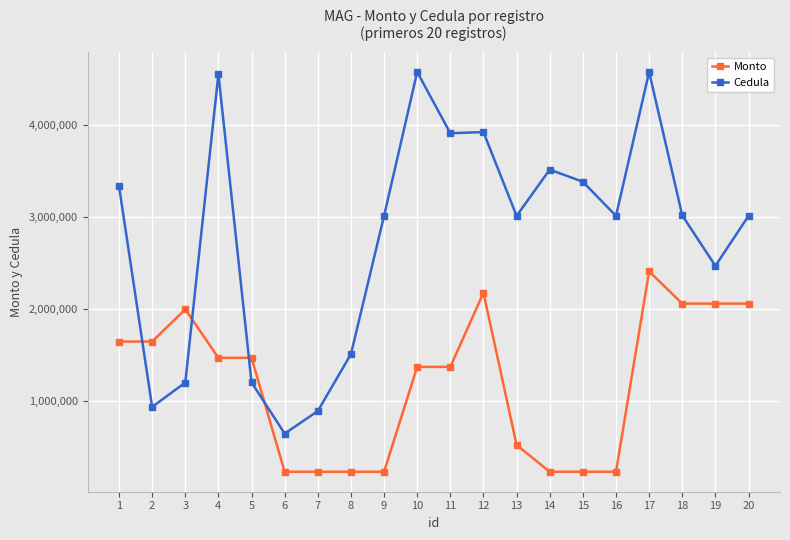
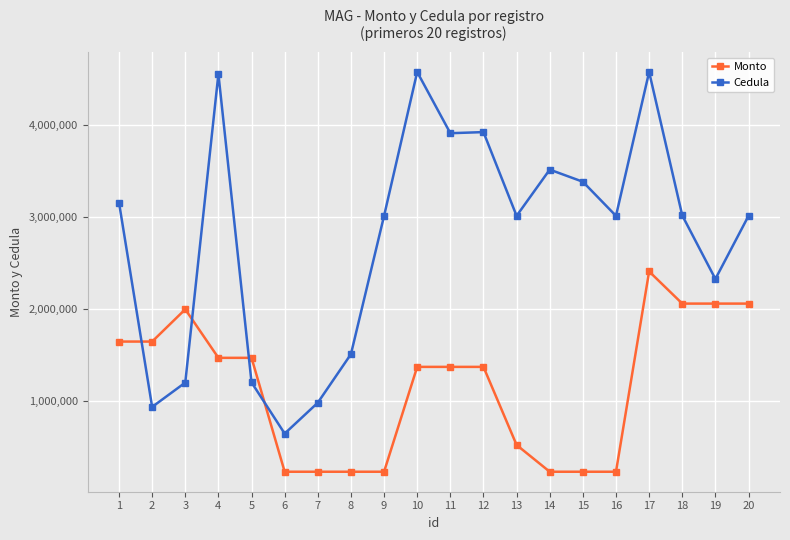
  {
    "Monto": {
      "1": "1,600,000",
      "2": "1,600,000",
      "3": "2,000,000",
      "4": "1,500,000",
      "5": "1,500,000",
      "6": "200,000",
      "7": "200,000",
      "8": "200,000",
      "9": "200,000",
      "10": "1,400,000",
      "11": "1,400,000",
-     "12": "2,200,000",
+     "12": "1,400,000",
      "13": "500,000",
      "14": "200,000",
      "15": "200,000",
      "16": "200,000",
      "17": "2,400,000",
      "18": "2,100,000",
      "19": "2,100,000",
      "20": "2,100,000"
    },
    "Cedula": {
-     "1": "3,300,000",
+     "1": "3,200,000",
      "2": "900,000",
      "3": "1,200,000",
      "4": "4,600,000",
      "5": "1,200,000",
      "6": "600,000",
-     "7": "900,000",
+     "7": "1,000,000",
      "8": "1,500,000",
      "9": "3,000,000",
      "10": "4,600,000",
      "11": "3,900,000",
      "12": "3,900,000",
      "13": "3,000,000",
      "14": "3,500,000",
      "15": "3,400,000",
      "16": "3,000,000",
      "17": "4,600,000",
      "18": "3,000,000",
-     "19": "2,500,000",
+     "19": "2,300,000",
      "20": "3,000,000"
    }
  }
